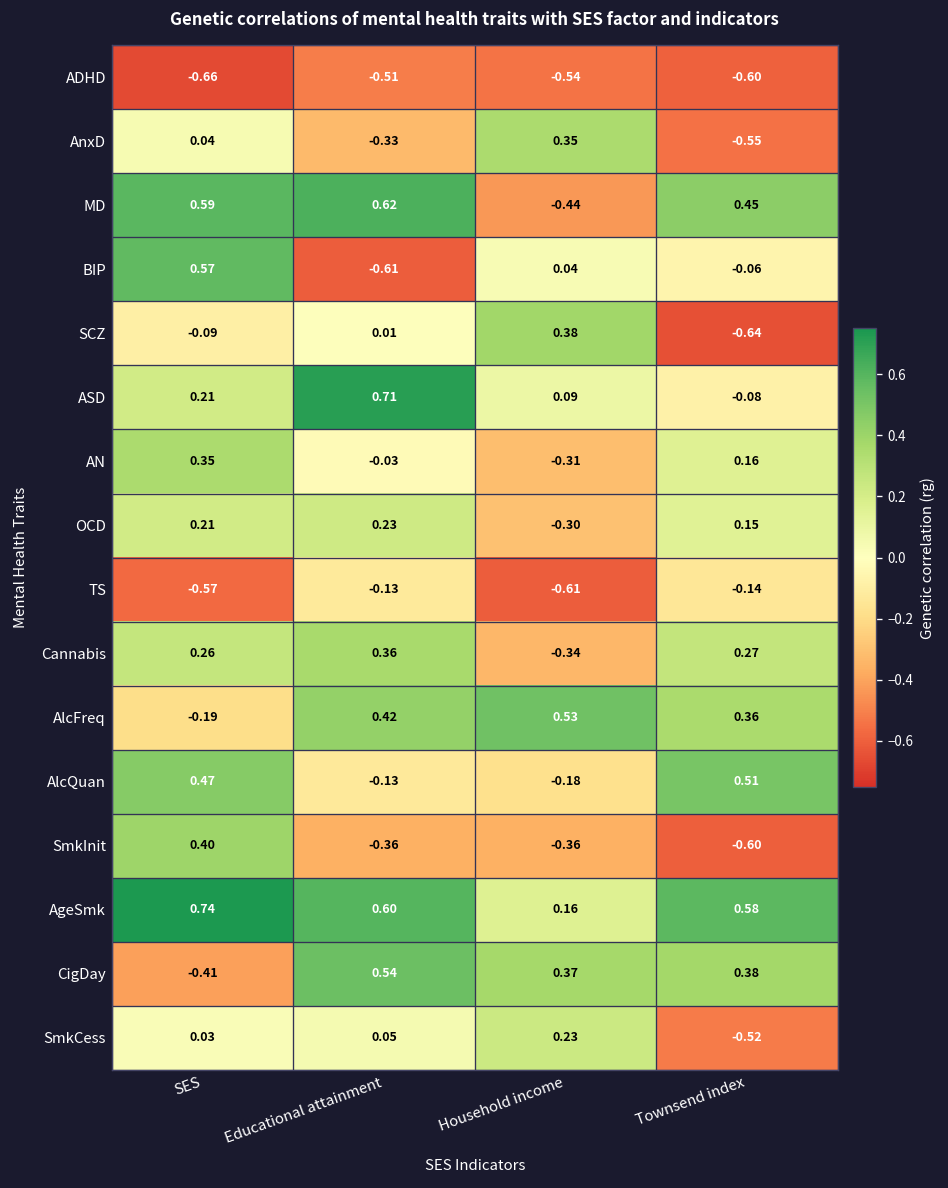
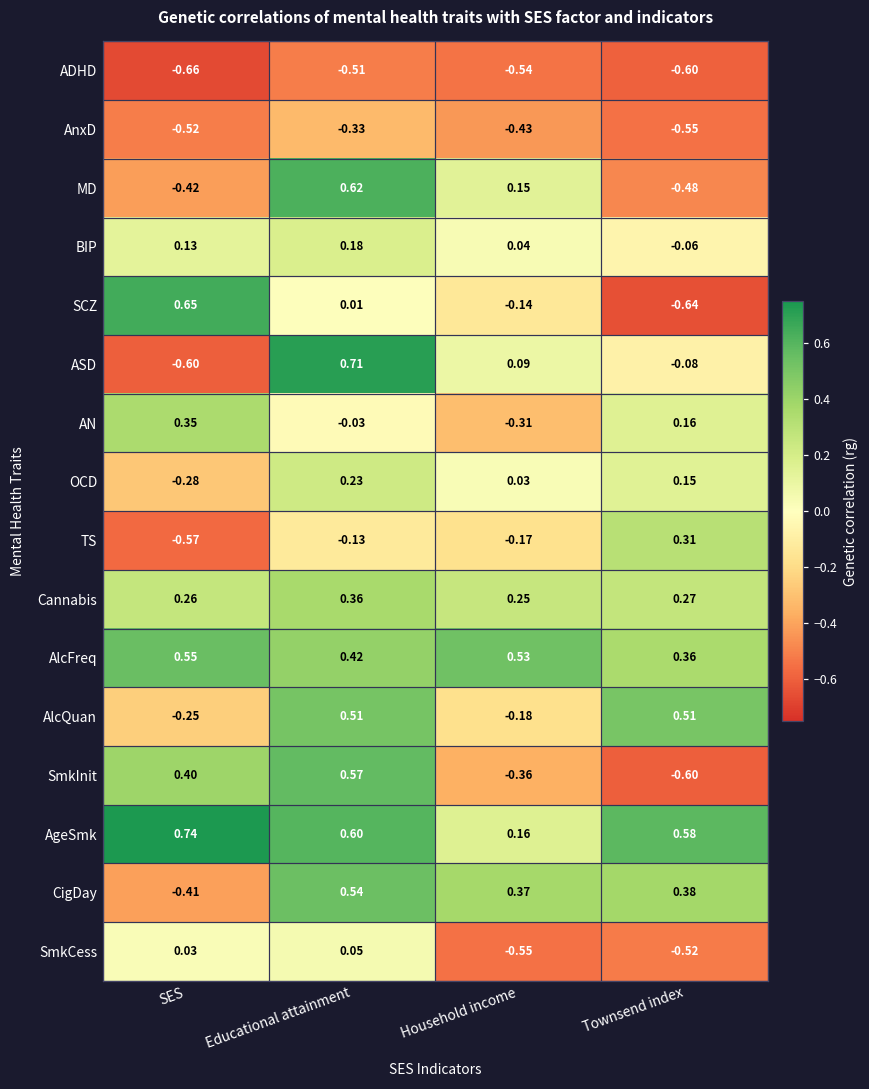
  {
    "ADHD": {
      "SES": -0.66,
      "Educational attainment": -0.51,
      "Household income": -0.54,
      "Townsend index": -0.60
    },
    "AnxD": {
-     "SES": 0.04,
+     "SES": -0.52,
      "Educational attainment": -0.33,
-     "Household income": 0.35,
+     "Household income": -0.43,
      "Townsend index": -0.55
    },
    "MD": {
-     "SES": 0.59,
+     "SES": -0.42,
      "Educational attainment": 0.62,
-     "Household income": -0.44,
-     "Townsend index": 0.45
+     "Household income": 0.15,
+     "Townsend index": -0.48
    },
    "BIP": {
-     "SES": 0.57,
-     "Educational attainment": -0.61,
+     "SES": 0.13,
+     "Educational attainment": 0.18,
      "Household income": 0.04,
      "Townsend index": -0.06
    },
    "SCZ": {
-     "SES": -0.09,
+     "SES": 0.65,
      "Educational attainment": 0.01,
-     "Household income": 0.38,
+     "Household income": -0.14,
      "Townsend index": -0.64
    },
    "ASD": {
-     "SES": 0.21,
+     "SES": -0.60,
      "Educational attainment": 0.71,
      "Household income": 0.09,
      "Townsend index": -0.08
    },
    "AN": {
      "SES": 0.35,
      "Educational attainment": -0.03,
      "Household income": -0.31,
      "Townsend index": 0.16
    },
    "OCD": {
-     "SES": 0.21,
+     "SES": -0.28,
      "Educational attainment": 0.23,
-     "Household income": -0.30,
+     "Household income": 0.03,
      "Townsend index": 0.15
    },
    "TS": {
      "SES": -0.57,
      "Educational attainment": -0.13,
-     "Household income": -0.61,
-     "Townsend index": -0.14
+     "Household income": -0.17,
+     "Townsend index": 0.31
    },
    "Cannabis": {
      "SES": 0.26,
      "Educational attainment": 0.36,
-     "Household income": -0.34,
+     "Household income": 0.25,
      "Townsend index": 0.27
    },
    "AlcFreq": {
-     "SES": -0.19,
+     "SES": 0.55,
      "Educational attainment": 0.42,
      "Household income": 0.53,
      "Townsend index": 0.36
    },
    "AlcQuan": {
-     "SES": 0.47,
-     "Educational attainment": -0.13,
+     "SES": -0.25,
+     "Educational attainment": 0.51,
      "Household income": -0.18,
      "Townsend index": 0.51
    },
    "SmkInit": {
      "SES": 0.40,
-     "Educational attainment": -0.36,
+     "Educational attainment": 0.57,
      "Household income": -0.36,
      "Townsend index": -0.60
    },
    "AgeSmk": {
      "SES": 0.74,
      "Educational attainment": 0.60,
      "Household income": 0.16,
      "Townsend index": 0.58
    },
    "CigDay": {
      "SES": -0.41,
      "Educational attainment": 0.54,
      "Household income": 0.37,
      "Townsend index": 0.38
    },
    "SmkCess": {
      "SES": 0.03,
      "Educational attainment": 0.05,
-     "Household income": 0.23,
+     "Household income": -0.55,
      "Townsend index": -0.52
    }
  }
